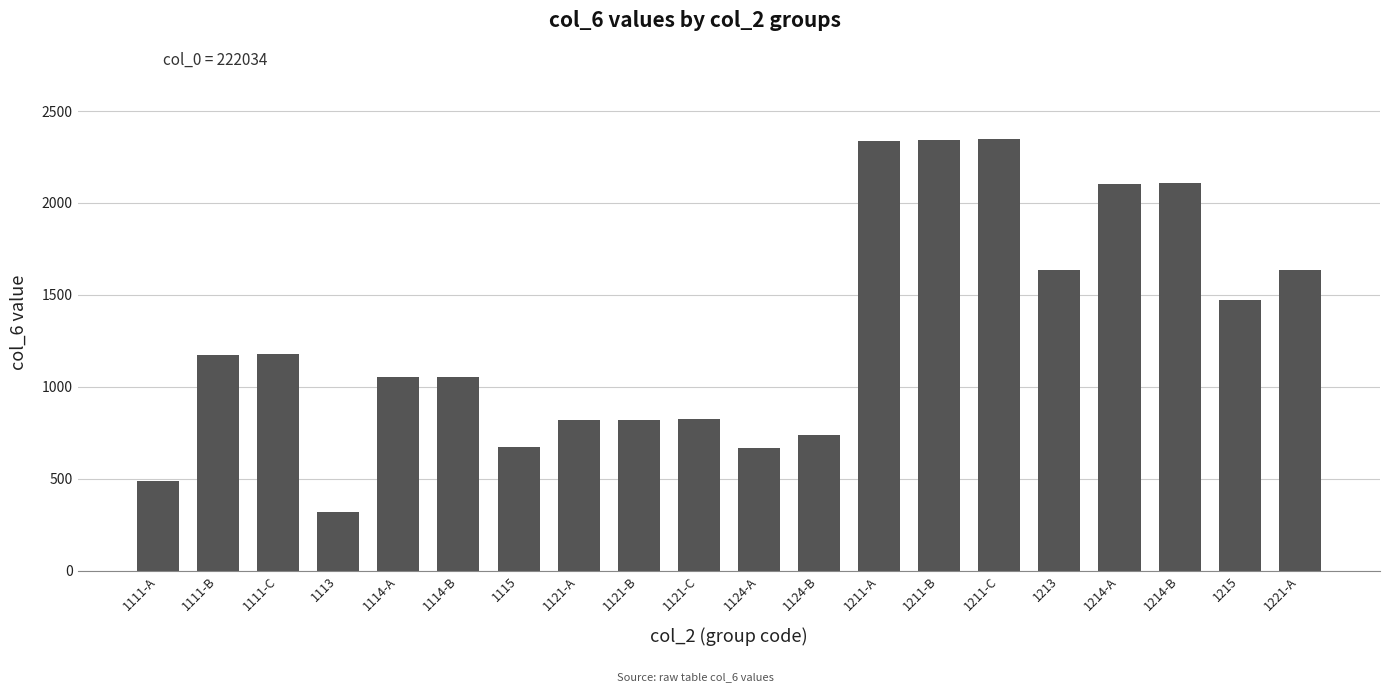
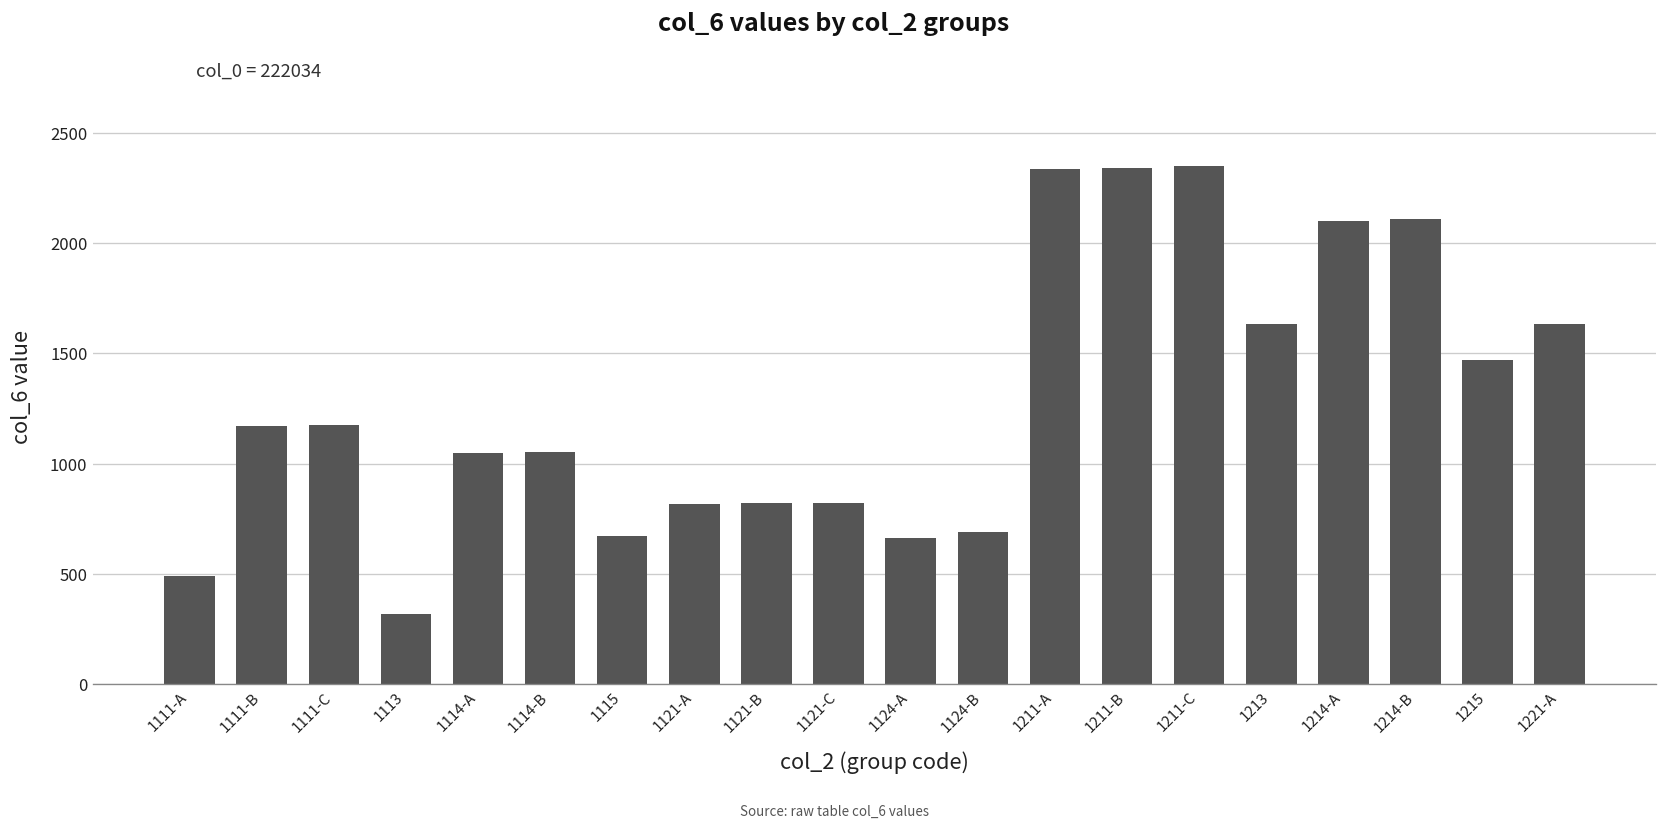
  {
    "1111-A": 490,
    "1111-B": 1170,
    "1111-C": 1180,
    "1113": 320,
    "1114-A": 1050,
    "1114-B": 1060,
    "1115": 670,
    "1121-A": 820,
    "1121-B": 820,
    "1121-C": 820,
    "1124-A": 670,
-   "1124-B": 740,
+   "1124-B": 690,
    "1211-A": 2340,
    "1211-B": 2340,
    "1211-C": 2350,
    "1213": 1640,
    "1214-A": 2100,
    "1214-B": 2110,
    "1215": 1470,
    "1221-A": 1630
  }
